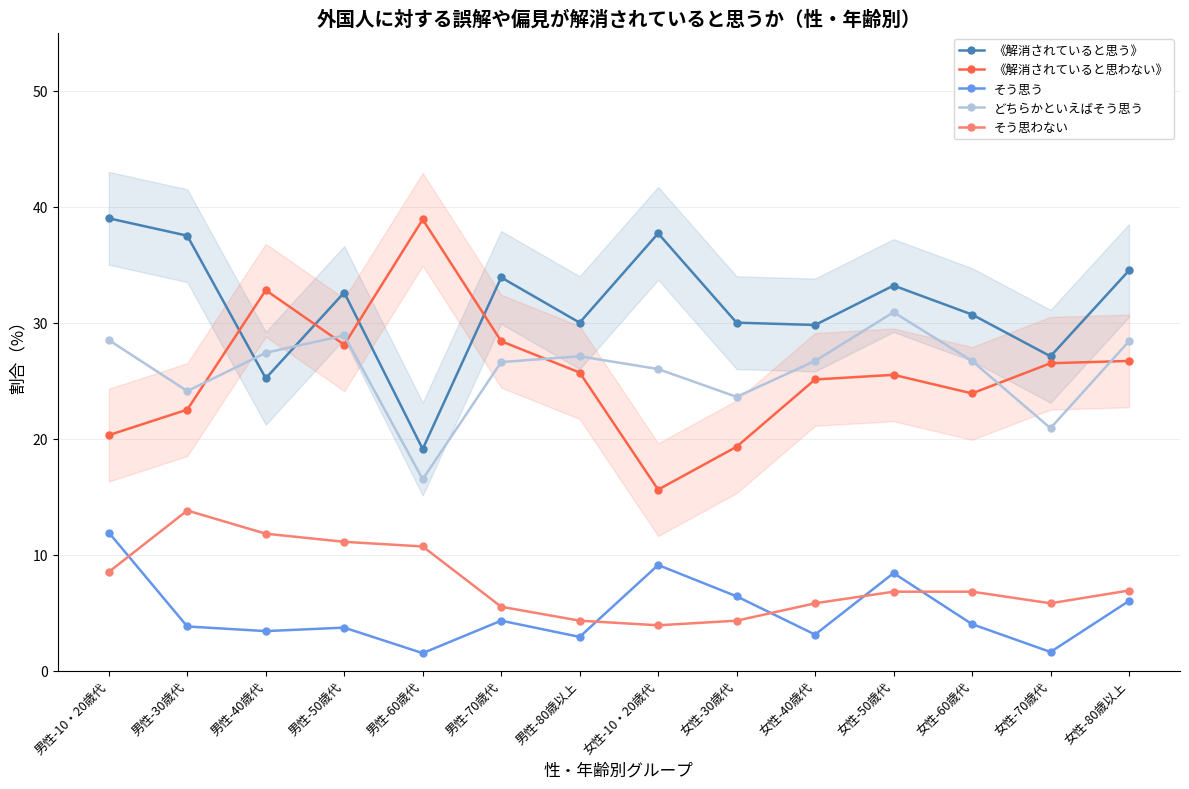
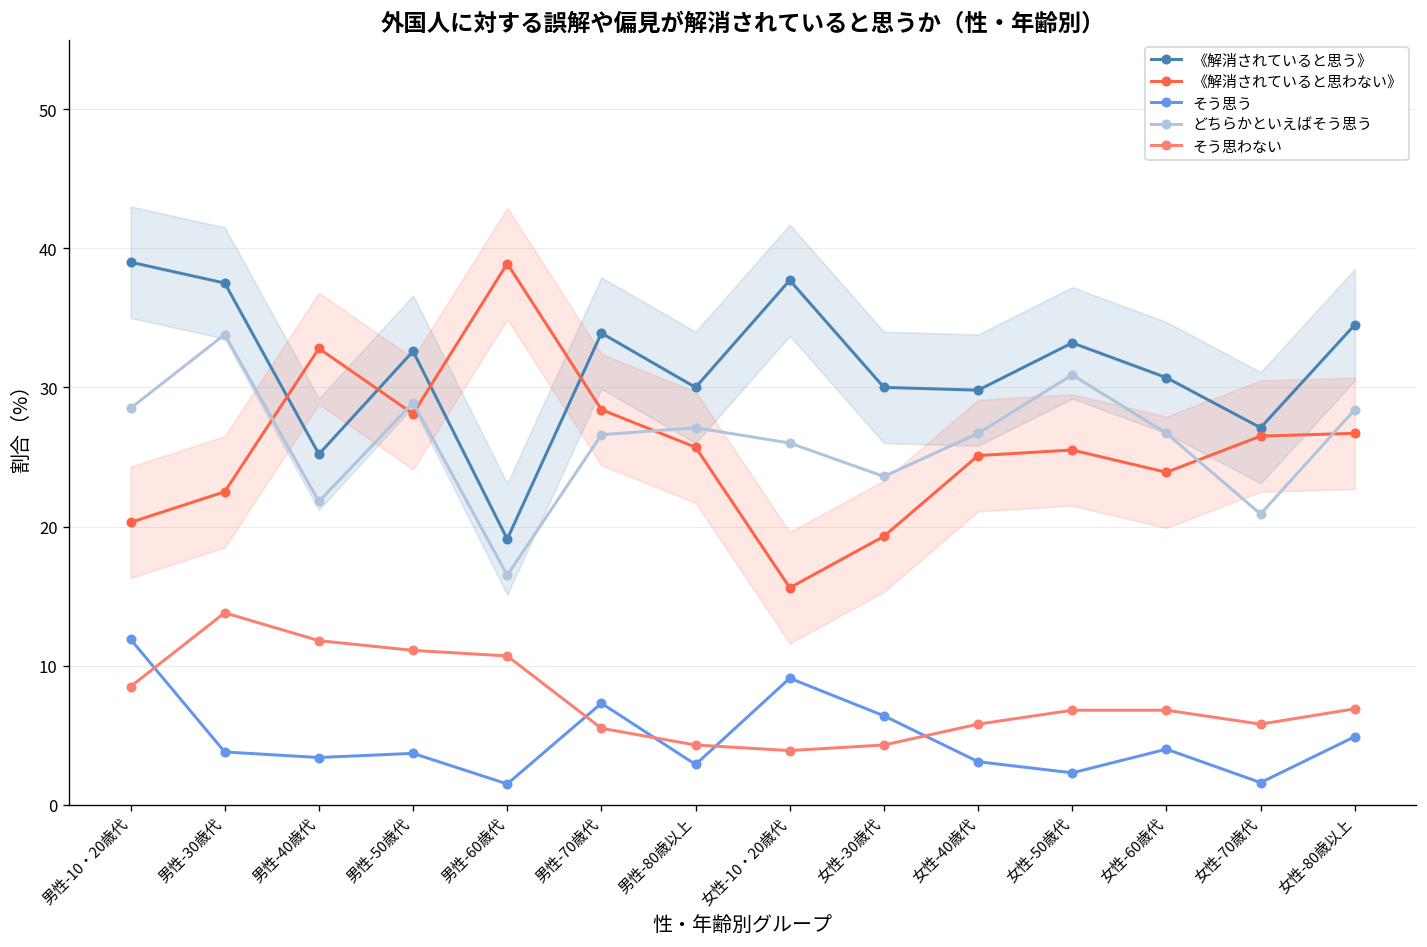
  {
    "そう思う": {
      "男性-10・20歳代": 11.9,
      "男性-30歳代": 3.8,
      "男性-40歳代": 3.4,
      "男性-50歳代": 3.7,
      "男性-60歳代": 1.5,
-     "男性-70歳代": 4.3,
+     "男性-70歳代": 7.3,
      "男性-80歳以上": 2.9,
      "女性-10・20歳代": 9.1,
      "女性-30歳代": 6.4,
      "女性-40歳代": 3.1,
-     "女性-50歳代": 8.4,
+     "女性-50歳代": 2.3,
      "女性-60歳代": 4.0,
      "女性-70歳代": 1.6,
-     "女性-80歳以上": 6.0
+     "女性-80歳以上": 4.9
    },
    "どちらかといえばそう思う": {
      "男性-10・20歳代": 28.5,
-     "男性-30歳代": 24.1,
-     "男性-40歳代": 27.4,
+     "男性-30歳代": 33.8,
+     "男性-40歳代": 21.8,
      "男性-50歳代": 28.9,
      "男性-60歳代": 16.5,
      "男性-70歳代": 26.6,
      "男性-80歳以上": 27.1,
      "女性-10・20歳代": 26.0,
      "女性-30歳代": 23.6,
      "女性-40歳代": 26.7,
      "女性-50歳代": 30.9,
      "女性-60歳代": 26.7,
      "女性-70歳代": 20.9,
      "女性-80歳以上": 28.4
    }
  }
